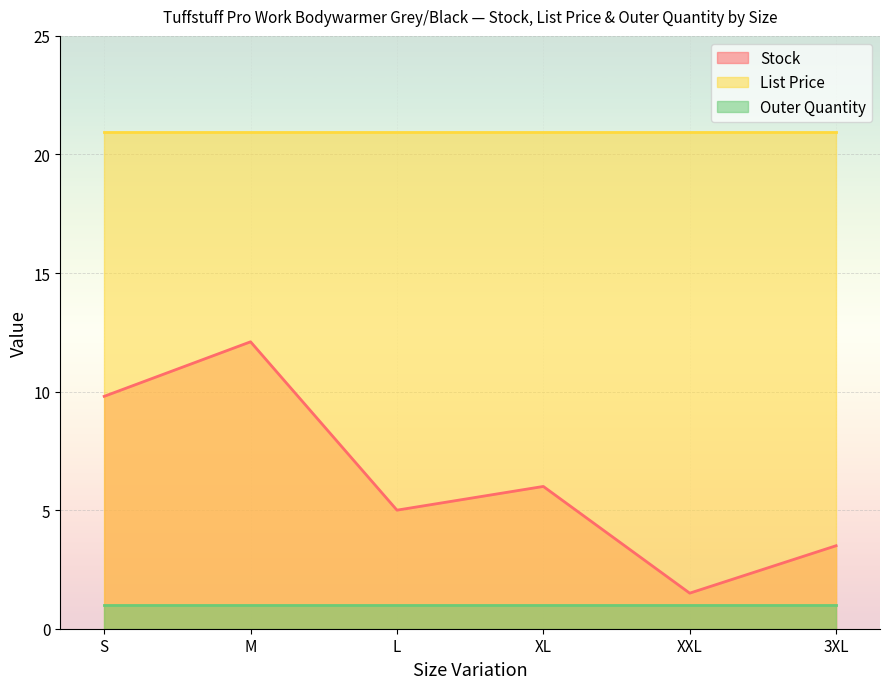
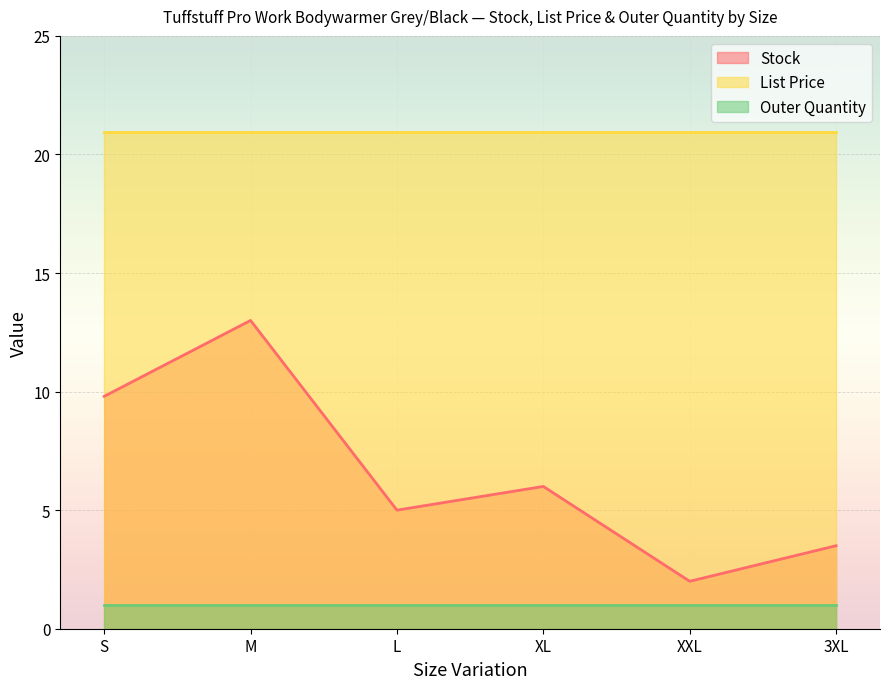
  {
    "Stock": {
      "S": 9.8,
-     "M": 12.1,
+     "M": 13.0,
      "L": 5.0,
      "XL": 6.0,
-     "XXL": 1.5,
+     "XXL": 2.0,
      "3XL": 3.5
    },
    "List Price": {
      "S": 21.0,
      "M": 21.0,
      "L": 21.0,
      "XL": 21.0,
      "XXL": 21.0,
      "3XL": 21.0
    },
    "Outer Quantity": {
      "S": 1.0,
      "M": 1.0,
      "L": 1.0,
      "XL": 1.0,
      "XXL": 1.0,
      "3XL": 1.0
    }
  }
